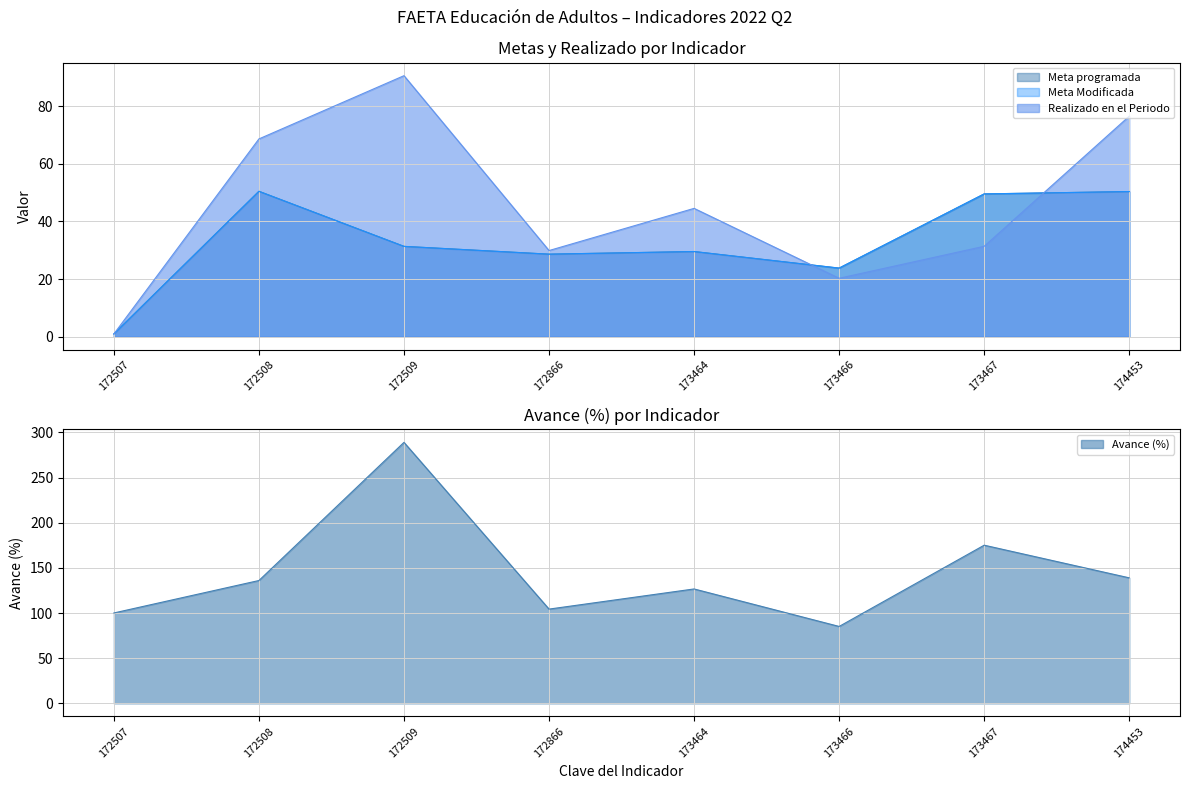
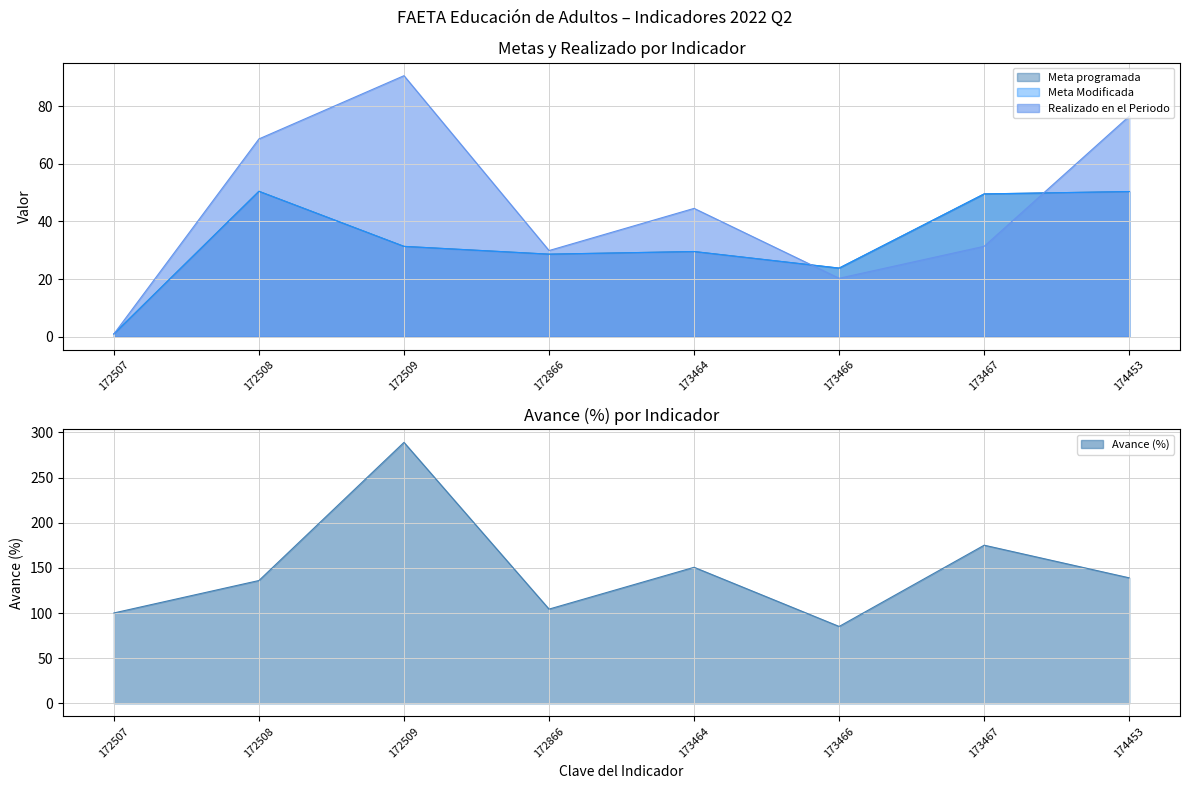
  {
    "Avance (%) por Indicador": {
      "172507": 100,
      "172508": 140,
      "172509": 290,
      "172866": 100,
-     "173464": 130,
+     "173464": 150,
      "173466": 90,
      "173467": 180,
      "174453": 140
    }
  }
